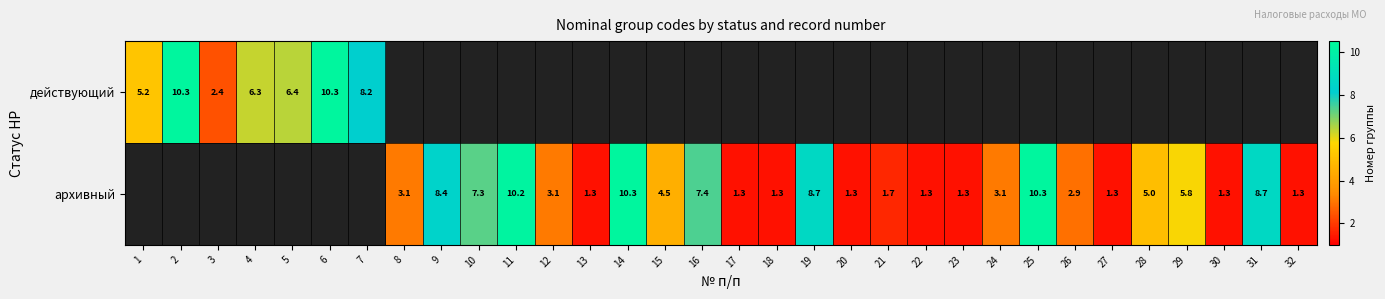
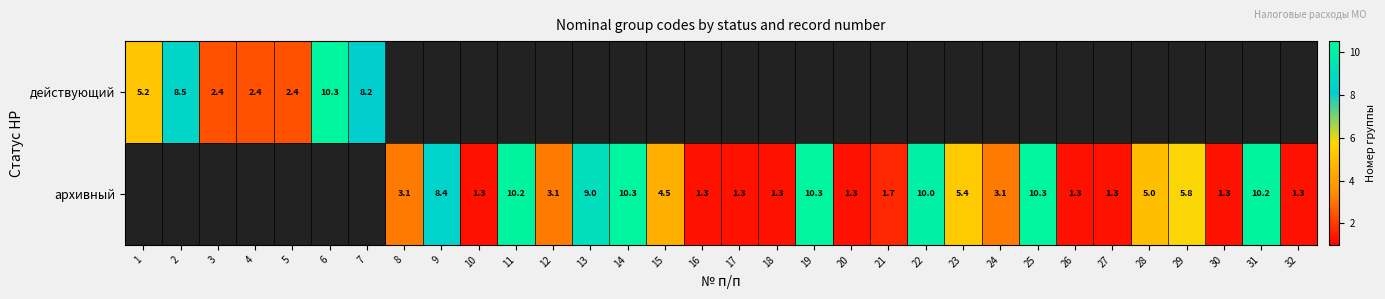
  {
    "действующий": {
      "1": 5.2,
-     "2": 10.3,
+     "2": 8.5,
      "3": 2.4,
-     "4": 6.3,
-     "5": 6.4,
+     "4": 2.4,
+     "5": 2.4,
      "6": 10.3,
      "7": 8.2
    },
    "архивный": {
      "8": 3.1,
      "9": 8.4,
-     "10": 7.3,
+     "10": 1.3,
      "11": 10.2,
      "12": 3.1,
-     "13": 1.3,
+     "13": 9.0,
      "14": 10.3,
      "15": 4.5,
-     "16": 7.4,
+     "16": 1.3,
      "17": 1.3,
      "18": 1.3,
-     "19": 8.7,
+     "19": 10.3,
      "20": 1.3,
      "21": 1.7,
-     "22": 1.3,
-     "23": 1.3,
+     "22": 10.0,
+     "23": 5.4,
      "24": 3.1,
      "25": 10.3,
-     "26": 2.9,
+     "26": 1.3,
      "27": 1.3,
      "28": 5.0,
      "29": 5.8,
      "30": 1.3,
-     "31": 8.7,
+     "31": 10.2,
      "32": 1.3
    }
  }
